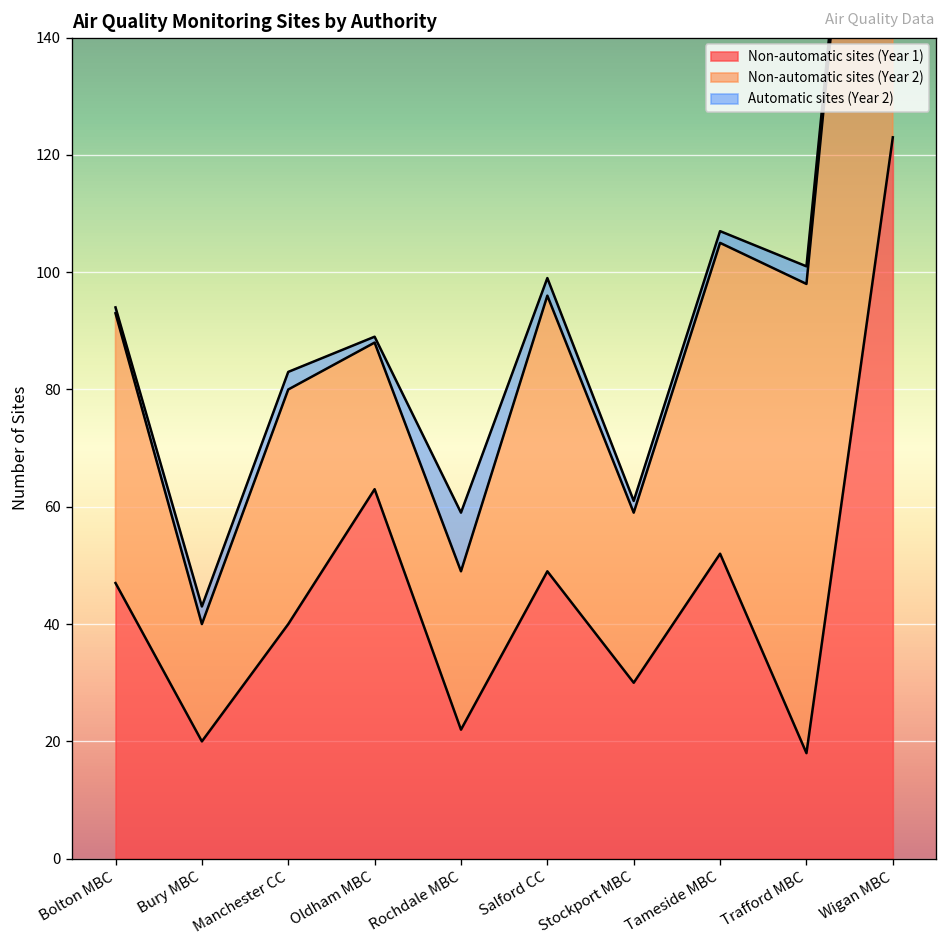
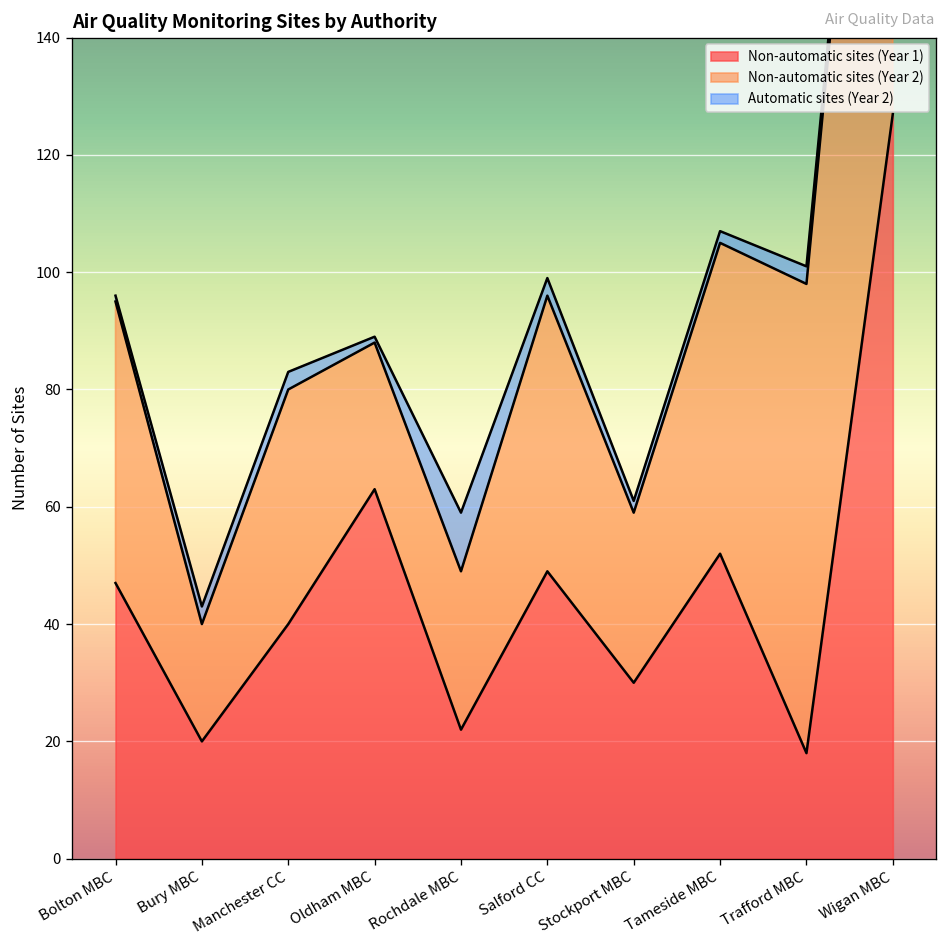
  {
    "Non-automatic sites (Year 1)": {
      "Bolton MBC": 47,
      "Bury MBC": 20,
      "Manchester CC": 40,
      "Oldham MBC": 63,
      "Rochdale MBC": 22,
      "Salford CC": 49,
      "Stockport MBC": 30,
      "Tameside MBC": 52,
      "Trafford MBC": 18,
-     "Wigan MBC": 123
+     "Wigan MBC": 127
    },
    "Non-automatic sites (Year 2)": {
-     "Bolton MBC": 46,
+     "Bolton MBC": 48,
      "Bury MBC": 20,
      "Manchester CC": 40,
      "Oldham MBC": 25,
      "Rochdale MBC": 27,
      "Salford CC": 47,
      "Stockport MBC": 29,
      "Tameside MBC": 53,
      "Trafford MBC": 80
    },
    "Automatic sites (Year 2)": {
      "Bolton MBC": 1,
      "Bury MBC": 3,
      "Manchester CC": 3,
      "Oldham MBC": 1,
      "Rochdale MBC": 10,
      "Salford CC": 3,
      "Stockport MBC": 2,
      "Tameside MBC": 2,
      "Trafford MBC": 3
    }
  }
